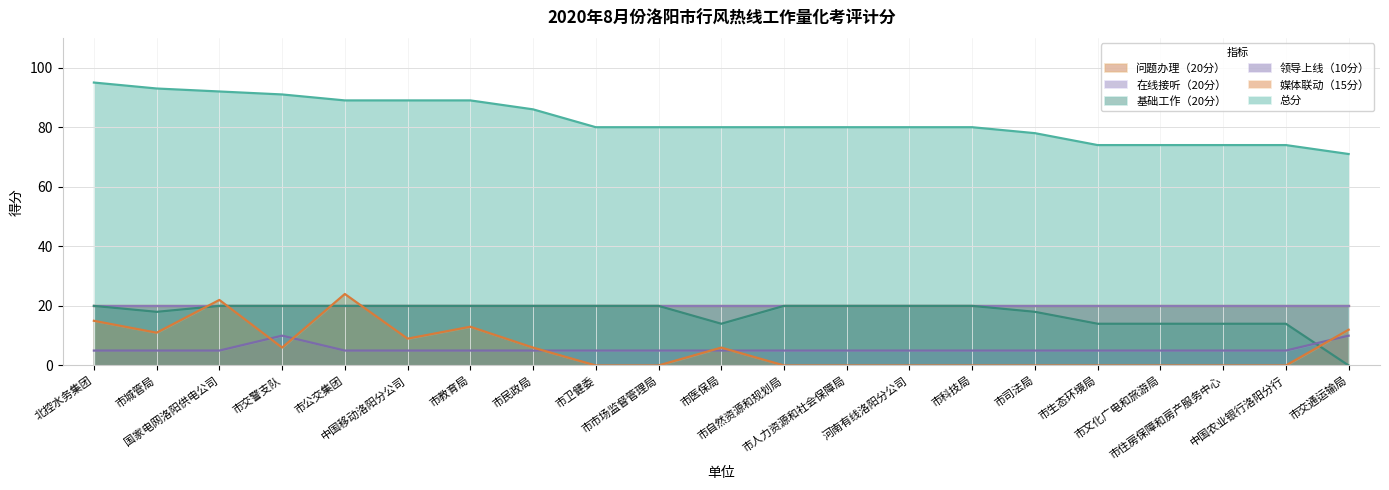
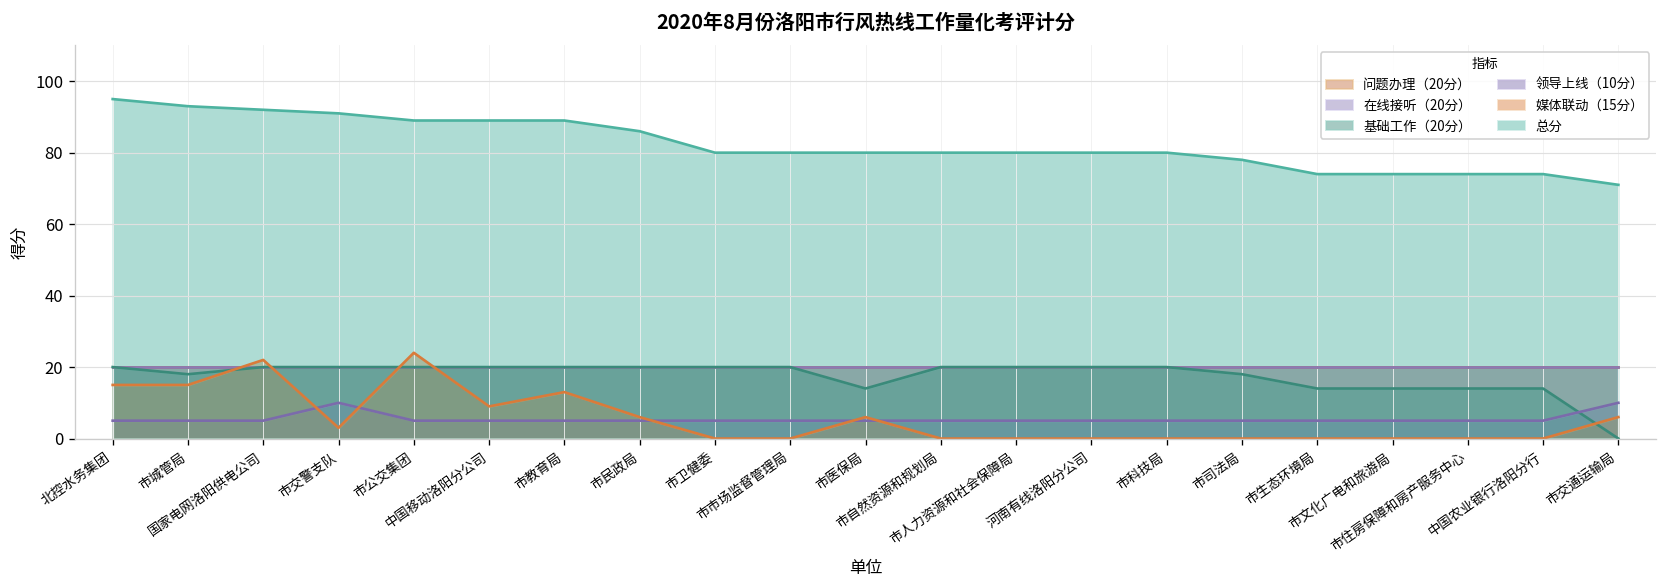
  {
    "媒体联动（15分）": {
      "北控水务集团": 15,
-     "市城管局": 11,
+     "市城管局": 15,
      "国家电网洛阳供电公司": 22,
-     "市交警支队": 6,
+     "市交警支队": 3,
      "市公交集团": 24,
      "中国移动洛阳分公司": 9,
      "市教育局": 13,
      "市民政局": 6,
      "市卫健委": 0,
      "市市场监督管理局": 0,
      "市医保局": 6,
      "市自然资源和规划局": 0,
      "市人力资源和社会保障局": 0,
      "河南有线洛阳分公司": 0,
      "市科技局": 0,
      "市司法局": 0,
      "市生态环境局": 0,
      "市文化广电和旅游局": 0,
      "市住房保障和房产服务中心": 0,
      "中国农业银行洛阳分行": 0,
-     "市交通运输局": 12
+     "市交通运输局": 6
    }
  }
